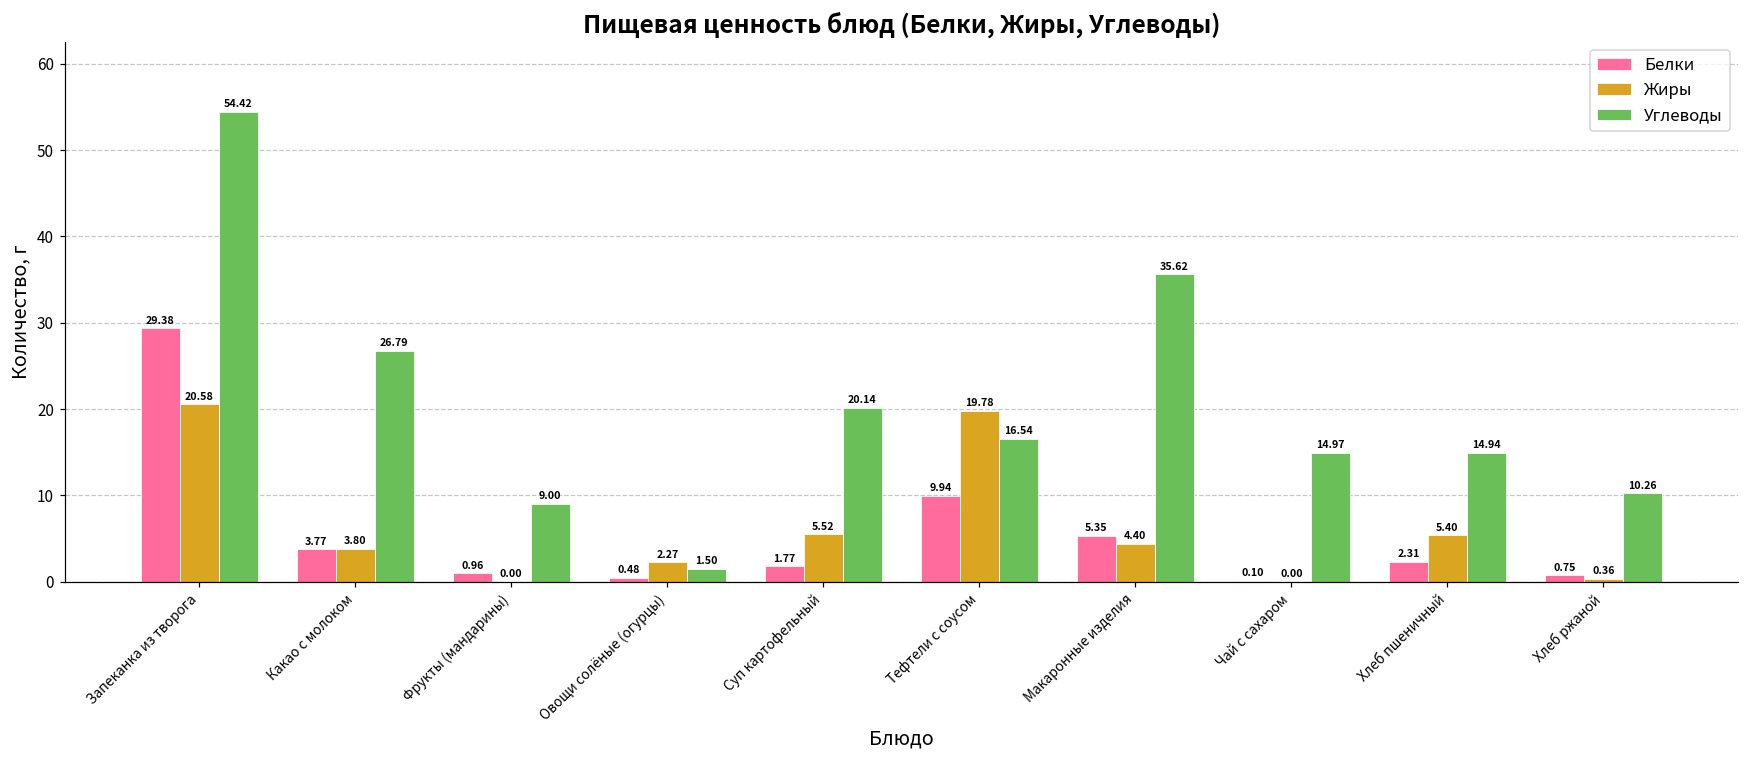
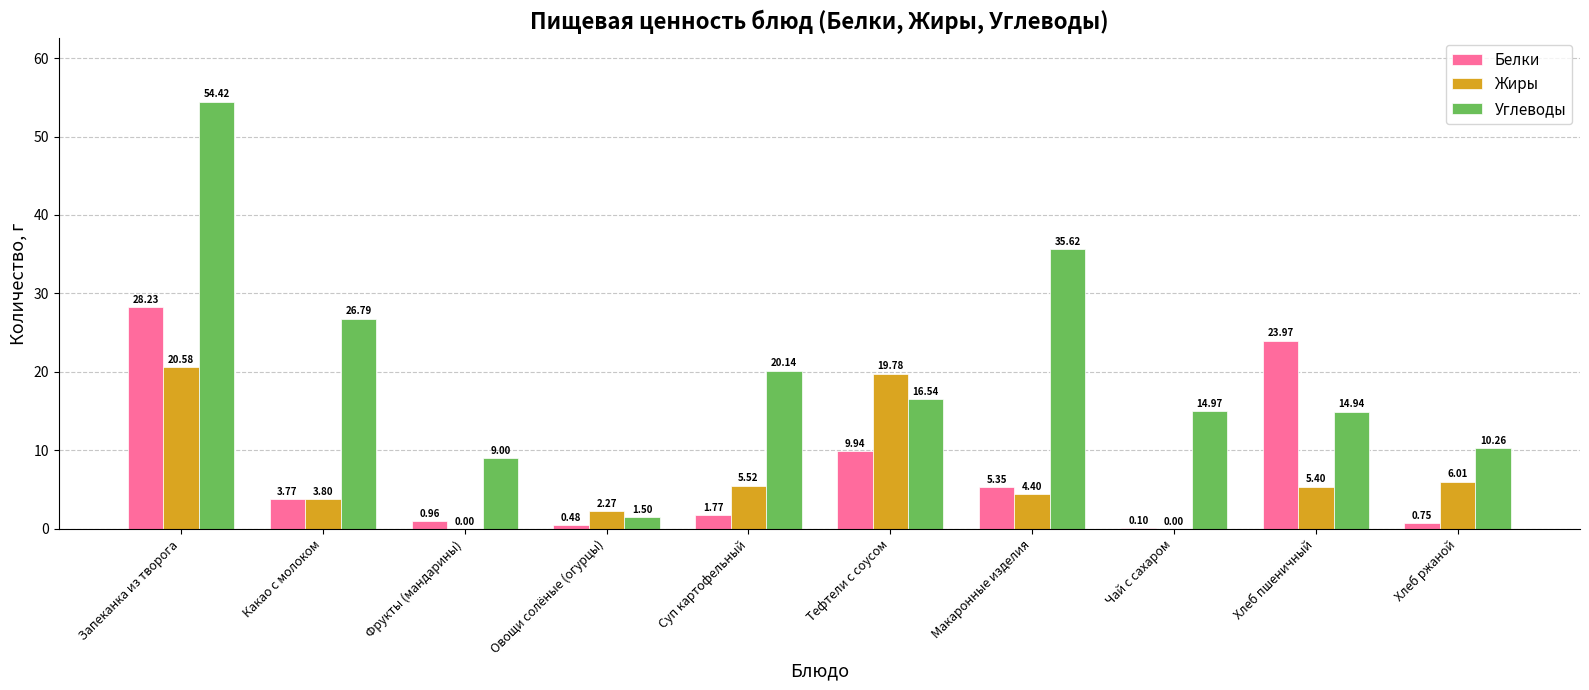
  {
    "Белки": {
-     "Запеканка из творога": 29.38,
+     "Запеканка из творога": 28.23,
      "Какао с молоком": 3.77,
      "Фрукты (мандарины)": 0.96,
      "Овощи солёные (огурцы)": 0.48,
      "Суп картофельный": 1.77,
      "Тефтели с соусом": 9.94,
      "Макаронные изделия": 5.35,
      "Чай с сахаром": 0.10,
-     "Хлеб пшеничный": 2.31,
+     "Хлеб пшеничный": 23.97,
      "Хлеб ржаной": 0.75
    },
    "Жиры": {
      "Запеканка из творога": 20.58,
      "Какао с молоком": 3.80,
      "Фрукты (мандарины)": 0.00,
      "Овощи солёные (огурцы)": 2.27,
      "Суп картофельный": 5.52,
      "Тефтели с соусом": 19.78,
      "Макаронные изделия": 4.40,
      "Чай с сахаром": 0.00,
      "Хлеб пшеничный": 5.40,
-     "Хлеб ржаной": 0.36
+     "Хлеб ржаной": 6.01
    },
    "Углеводы": {
      "Запеканка из творога": 54.42,
      "Какао с молоком": 26.79,
      "Фрукты (мандарины)": 9.00,
      "Овощи солёные (огурцы)": 1.50,
      "Суп картофельный": 20.14,
      "Тефтели с соусом": 16.54,
      "Макаронные изделия": 35.62,
      "Чай с сахаром": 14.97,
      "Хлеб пшеничный": 14.94,
      "Хлеб ржаной": 10.26
    }
  }
